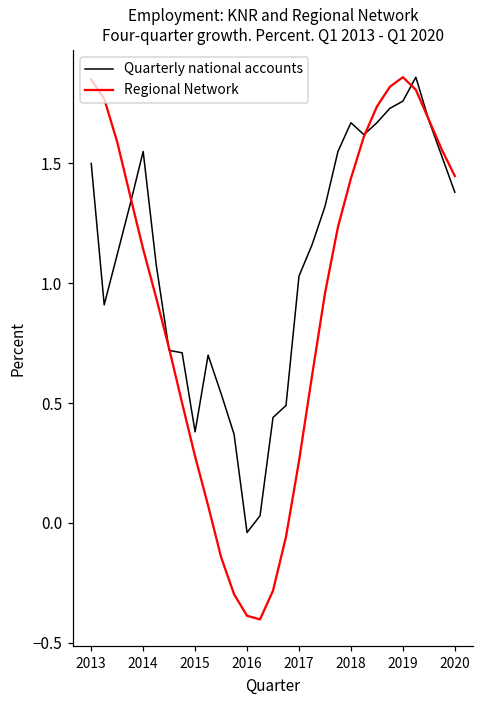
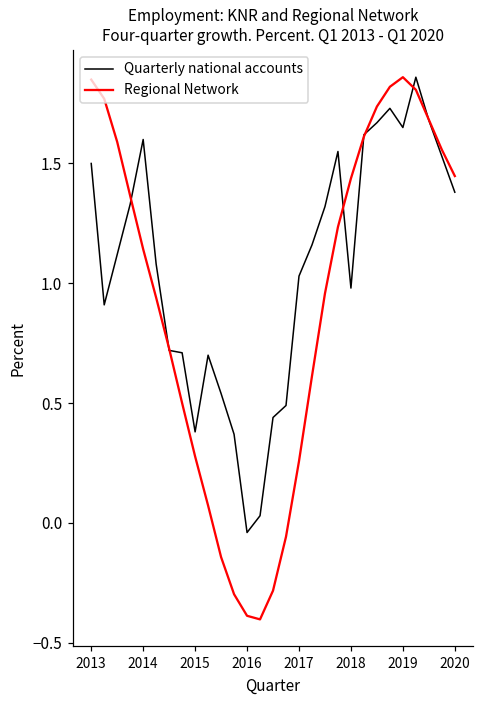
  {
    "Quarterly national accounts": {
      "2013": 1.50,
-     "2014": 1.55,
+     "2014": 1.60,
      "2015": 0.38,
      "2016": -0.04,
      "2017": 1.03,
-     "2018": 1.67,
-     "2019": 1.76,
+     "2018": 0.98,
+     "2019": 1.65,
      "2020": 1.38
    },
    "Regional Network": {
      "2014": 1.14,
      "2015": 0.28,
      "2016": -0.39,
      "2017": 0.26,
      "2018": 1.44,
      "2019": 1.86,
      "2020": 1.45
    }
  }
